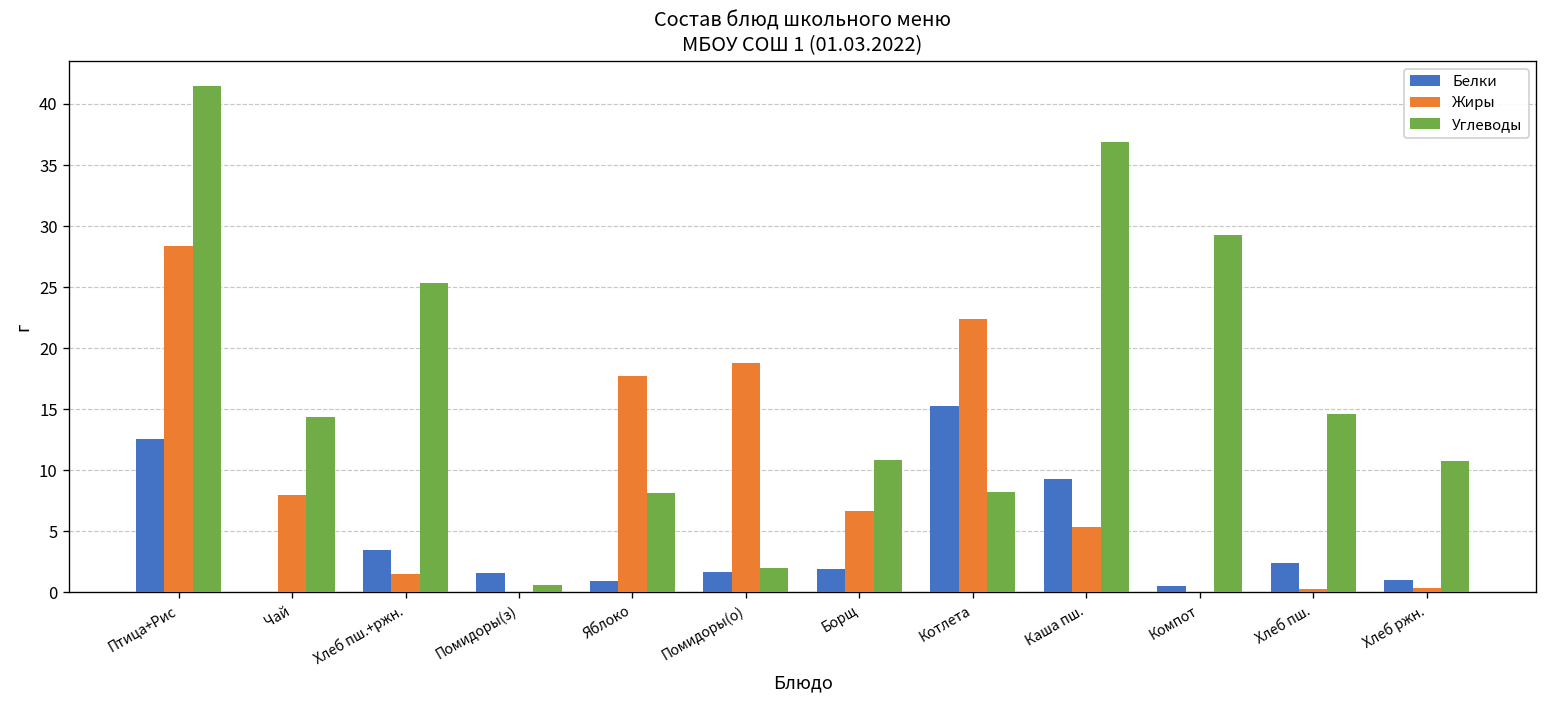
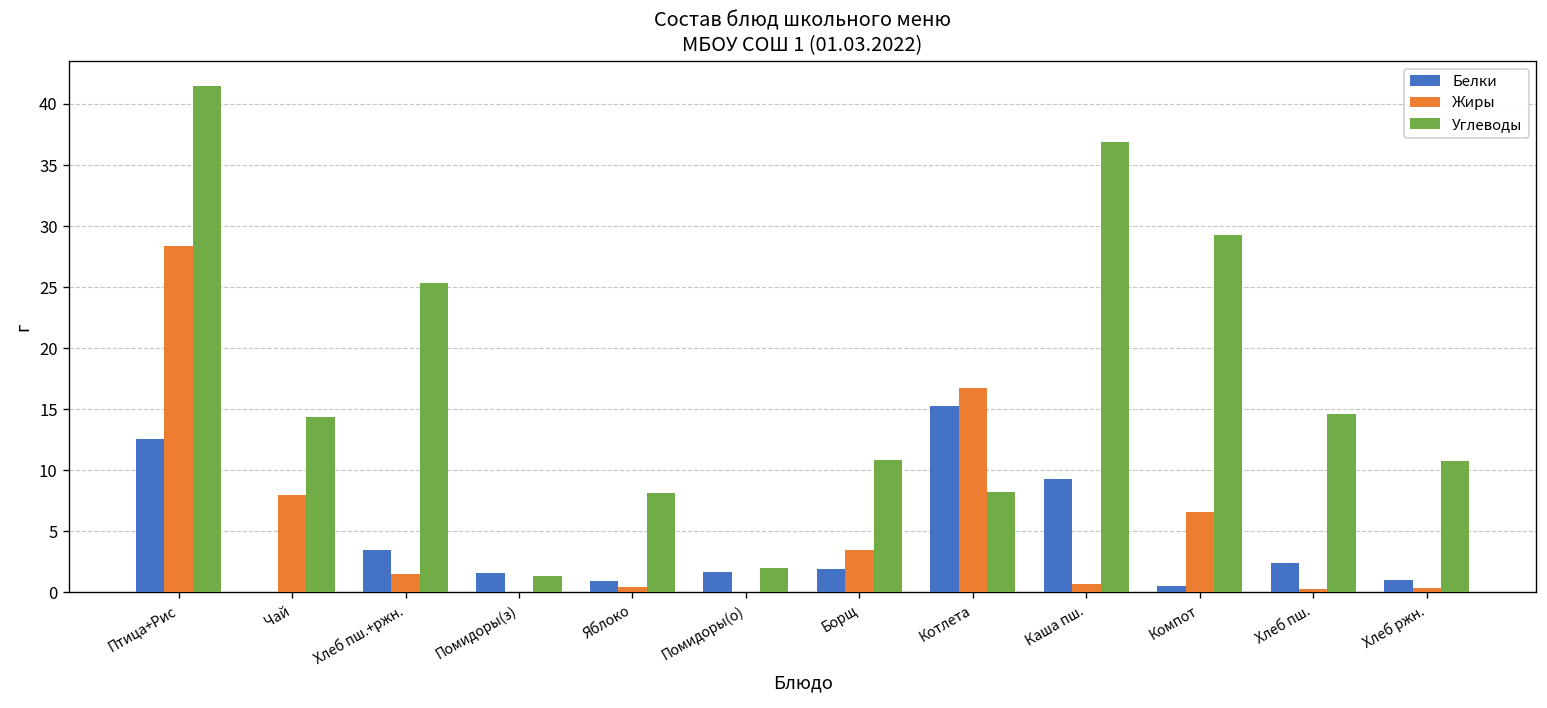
  {
    "Белки": {
      "Птица+Рис": 12.6,
      "Хлеб пш.+ржн.": 3.5,
      "Помидоры(з)": 1.6,
      "Яблоко": 0.9,
      "Помидоры(о)": 1.7,
      "Борщ": 1.9,
      "Котлета": 15.3,
      "Каша пш.": 9.3,
      "Компот": 0.6,
      "Хлеб пш.": 2.4,
      "Хлеб ржн.": 1.1
    },
    "Жиры": {
      "Птица+Рис": 28.4,
      "Чай": 8.0,
      "Хлеб пш.+ржн.": 1.5,
-     "Яблоко": 17.7,
-     "Помидоры(о)": 18.8,
-     "Борщ": 6.7,
-     "Котлета": 22.4,
-     "Каша пш.": 5.3,
-     "Компот": 0.0,
+     "Яблоко": 0.4,
+     "Помидоры(о)": 0.1,
+     "Борщ": 3.4,
+     "Котлета": 16.8,
+     "Каша пш.": 0.7,
+     "Компот": 6.6,
      "Хлеб пш.": 0.3,
      "Хлеб ржн.": 0.4
    },
    "Углеводы": {
      "Птица+Рис": 41.4,
      "Чай": 14.4,
      "Хлеб пш.+ржн.": 25.3,
-     "Помидоры(з)": 0.6,
+     "Помидоры(з)": 1.4,
      "Яблоко": 8.1,
      "Помидоры(о)": 2.0,
      "Борщ": 10.8,
      "Котлета": 8.2,
      "Каша пш.": 36.9,
      "Компот": 29.3,
      "Хлеб пш.": 14.6,
      "Хлеб ржн.": 10.7
    }
  }
